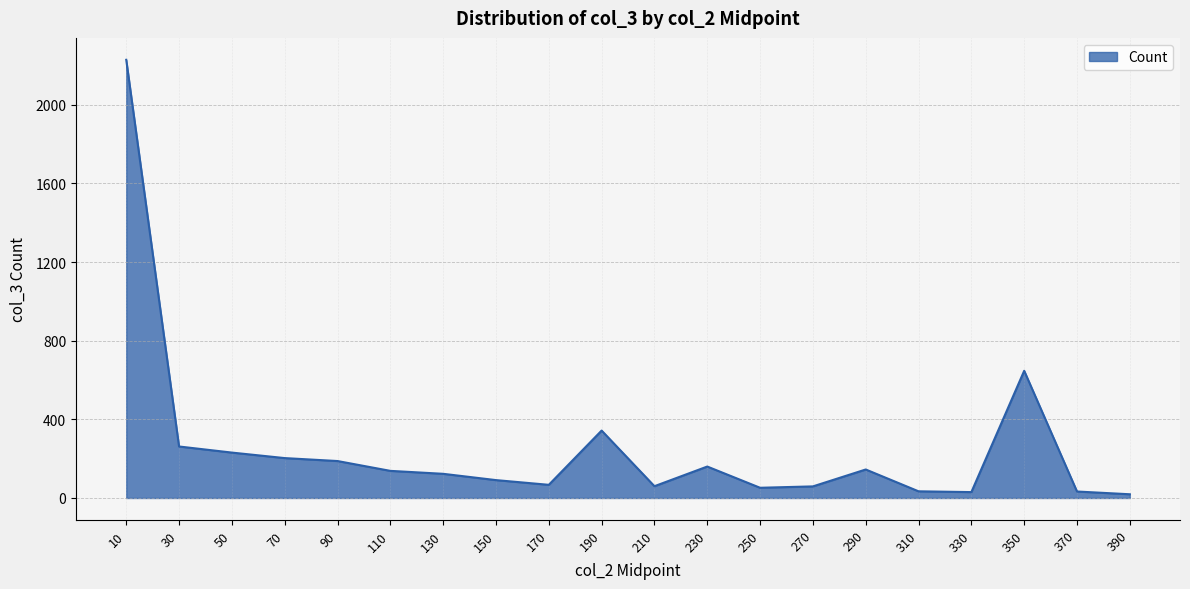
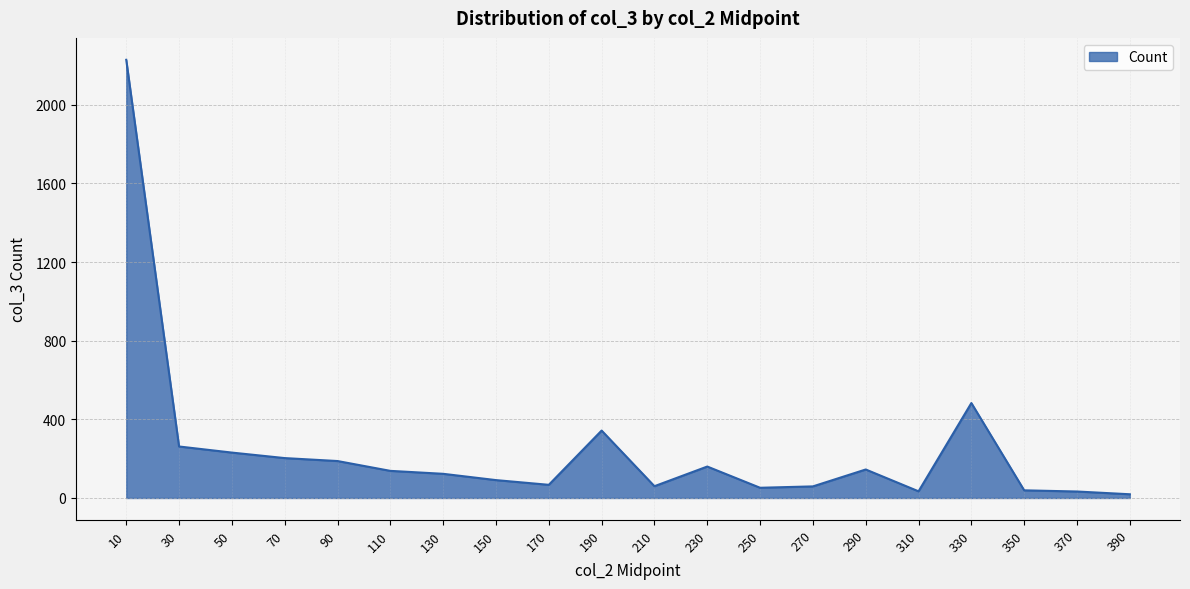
  {
    "10": 2230,
    "30": 260,
    "50": 230,
    "70": 200,
    "90": 190,
    "110": 140,
    "130": 120,
    "150": 90,
    "170": 70,
    "190": 340,
    "210": 60,
    "230": 160,
    "250": 50,
    "270": 60,
    "290": 150,
    "310": 30,
-   "330": 30,
-   "350": 650,
+   "330": 480,
+   "350": 40,
    "370": 30,
    "390": 20
  }
